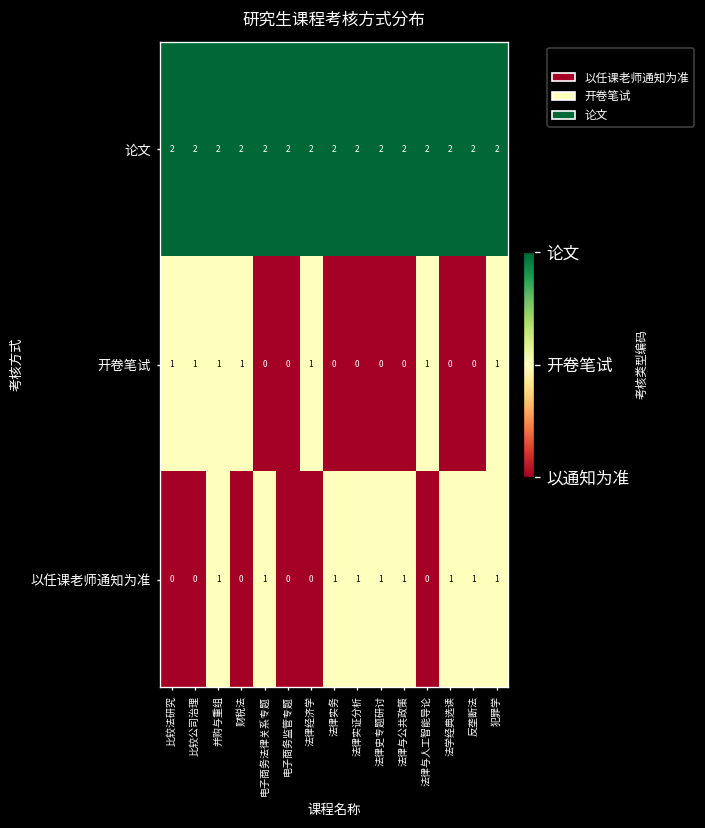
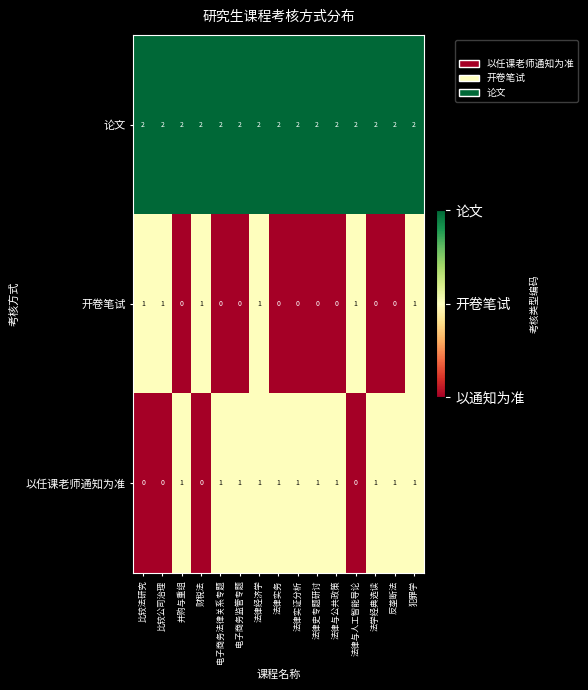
  {
    "论文": {
      "比较法研究": 2,
      "比较公司治理": 2,
      "并购与重组": 2,
      "财税法": 2,
      "电子商务法律关系专题": 2,
      "电子商务监管专题": 2,
      "法律经济学": 2,
      "法律实务": 2,
      "法律实证分析": 2,
      "法律史专题研讨": 2,
      "法律与公共政策": 2,
      "法律与人工智能导论": 2,
      "法学经典选读": 2,
      "反垄断法": 2,
      "犯罪学": 2
    },
    "开卷笔试": {
      "比较法研究": 1,
      "比较公司治理": 1,
-     "并购与重组": 1,
+     "并购与重组": 0,
      "财税法": 1,
      "电子商务法律关系专题": 0,
      "电子商务监管专题": 0,
      "法律经济学": 1,
      "法律实务": 0,
      "法律实证分析": 0,
      "法律史专题研讨": 0,
      "法律与公共政策": 0,
      "法律与人工智能导论": 1,
      "法学经典选读": 0,
      "反垄断法": 0,
      "犯罪学": 1
    },
    "以任课老师通知为准": {
      "比较法研究": 0,
      "比较公司治理": 0,
      "并购与重组": 1,
      "财税法": 0,
      "电子商务法律关系专题": 1,
-     "电子商务监管专题": 0,
-     "法律经济学": 0,
+     "电子商务监管专题": 1,
+     "法律经济学": 1,
      "法律实务": 1,
      "法律实证分析": 1,
      "法律史专题研讨": 1,
      "法律与公共政策": 1,
      "法律与人工智能导论": 0,
      "法学经典选读": 1,
      "反垄断法": 1,
      "犯罪学": 1
    }
  }
